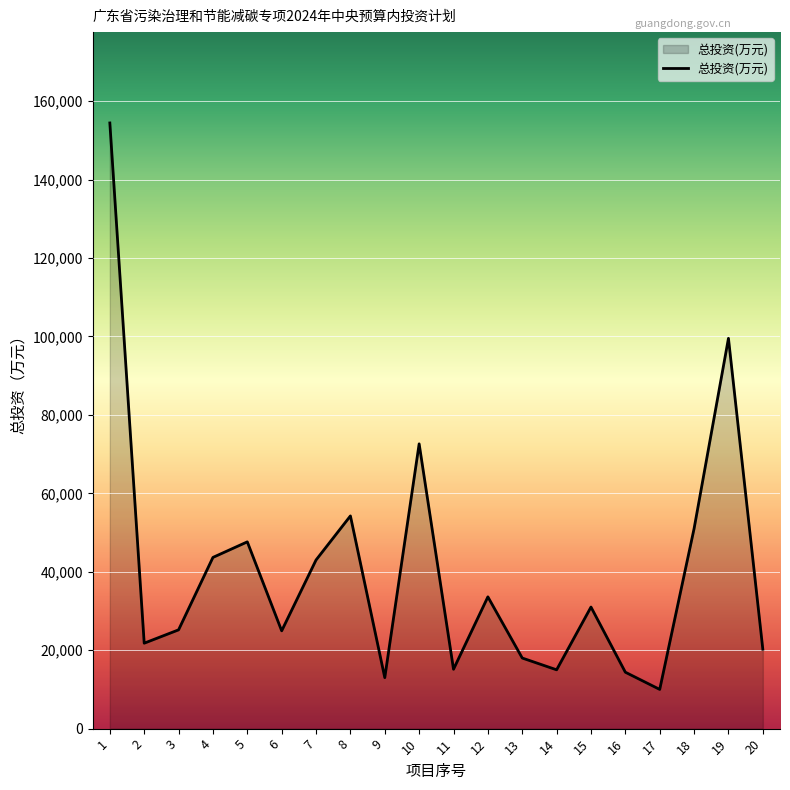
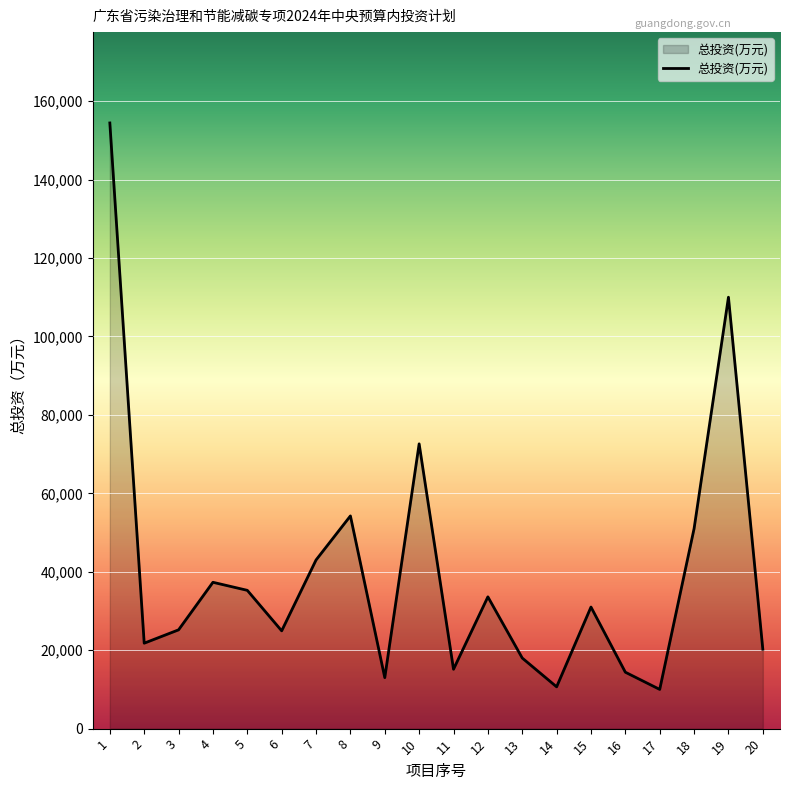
  {
    "1": "154,000",
    "2": "22,000",
    "3": "25,000",
-   "4": "44,000",
-   "5": "48,000",
+   "4": "37,000",
+   "5": "35,000",
    "6": "25,000",
    "7": "43,000",
    "8": "54,000",
    "9": "13,000",
    "10": "73,000",
    "11": "15,000",
    "12": "34,000",
    "13": "18,000",
-   "14": "15,000",
+   "14": "11,000",
    "15": "31,000",
    "16": "14,000",
    "17": "10,000",
    "18": "51,000",
-   "19": "100,000",
+   "19": "110,000",
    "20": "20,000"
  }
